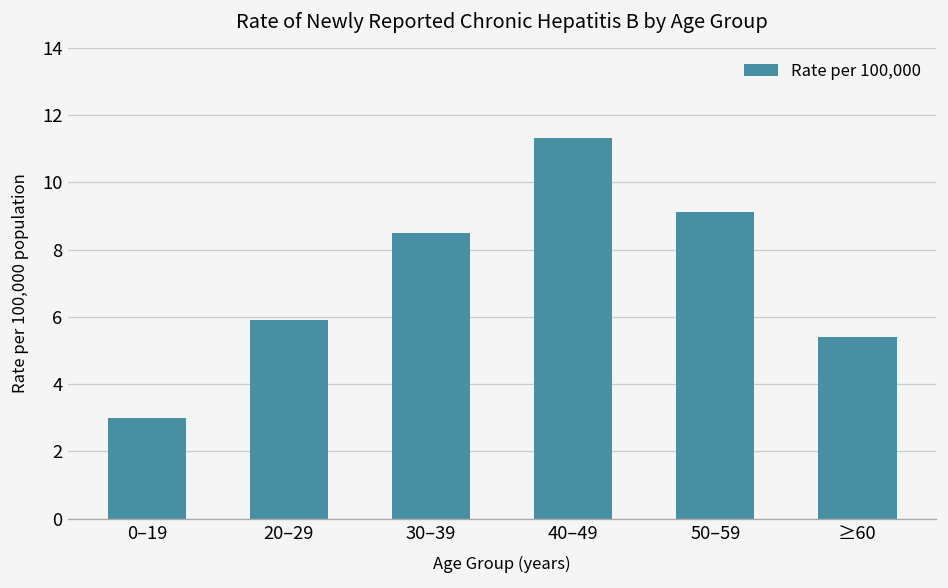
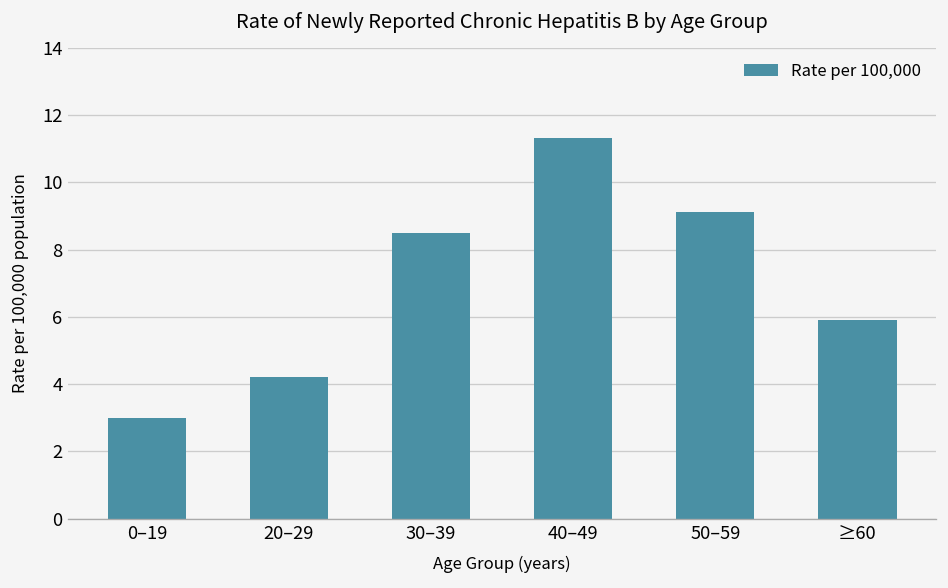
  {
    "0–19": 3.0,
-   "20–29": 5.9,
+   "20–29": 4.2,
    "30–39": 8.5,
    "40–49": 11.3,
    "50–59": 9.1,
-   "≥60": 5.4
+   "≥60": 5.9
  }
